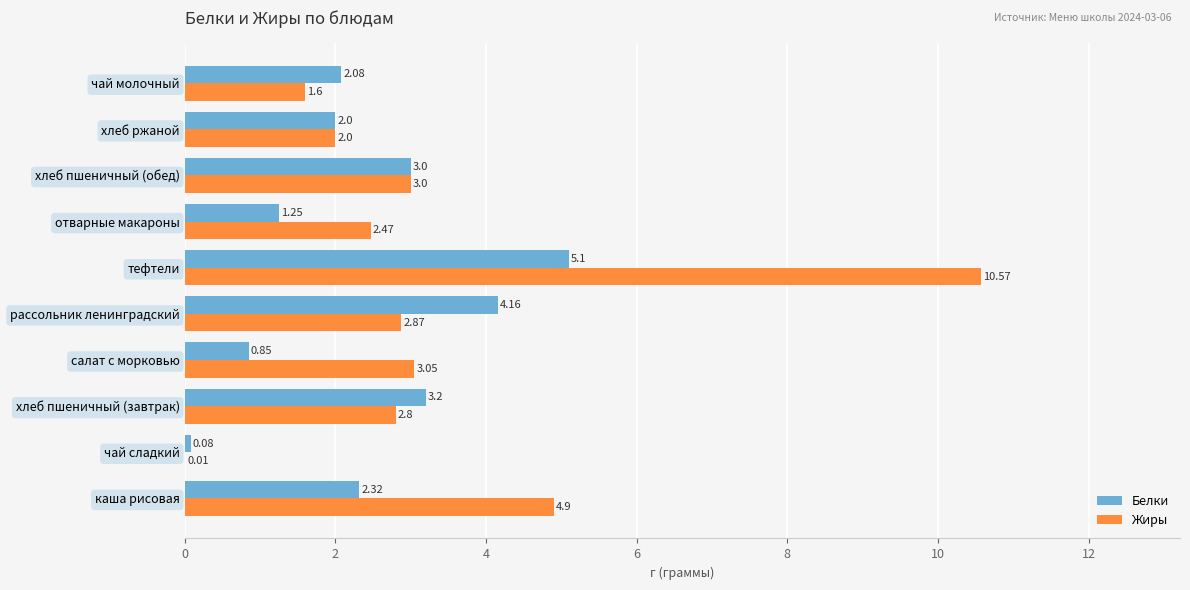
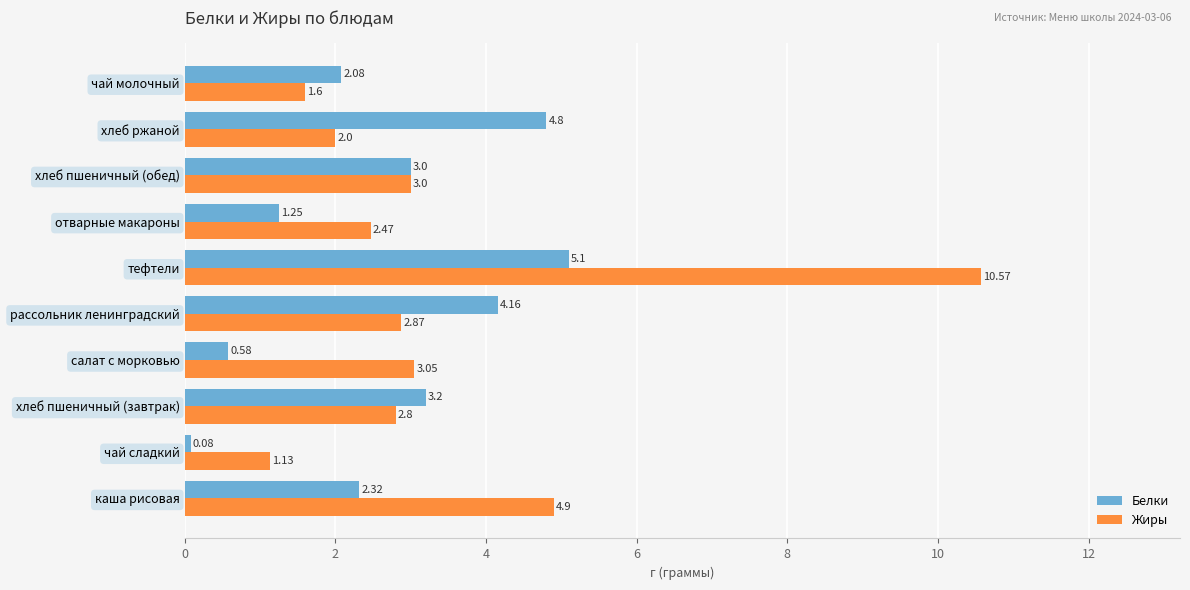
  {
    "Белки": {
      "чай молочный": 2.08,
-     "хлеб ржаной": 2.0,
+     "хлеб ржаной": 4.8,
      "хлеб пшеничный (обед)": 3.0,
      "отварные макароны": 1.25,
      "тефтели": 5.1,
      "рассольник ленинградский": 4.16,
-     "салат с морковью": 0.85,
+     "салат с морковью": 0.58,
      "хлеб пшеничный (завтрак)": 3.2,
      "чай сладкий": 0.08,
      "каша рисовая": 2.32
    },
    "Жиры": {
      "чай молочный": 1.6,
      "хлеб ржаной": 2.0,
      "хлеб пшеничный (обед)": 3.0,
      "отварные макароны": 2.47,
      "тефтели": 10.57,
      "рассольник ленинградский": 2.87,
      "салат с морковью": 3.05,
      "хлеб пшеничный (завтрак)": 2.8,
-     "чай сладкий": 0.01,
+     "чай сладкий": 1.13,
      "каша рисовая": 4.9
    }
  }
